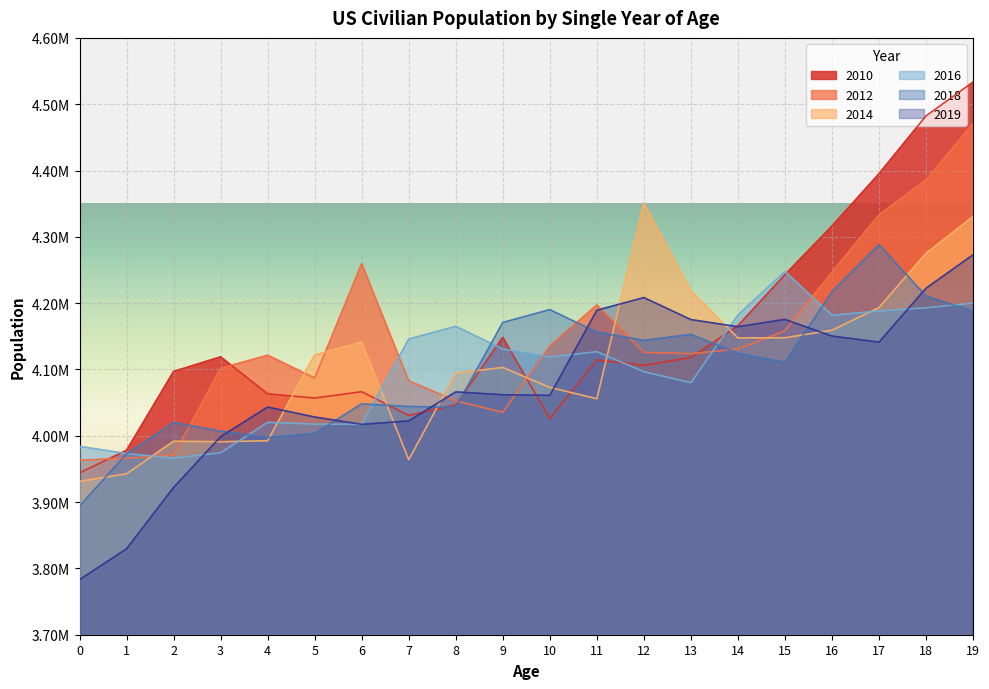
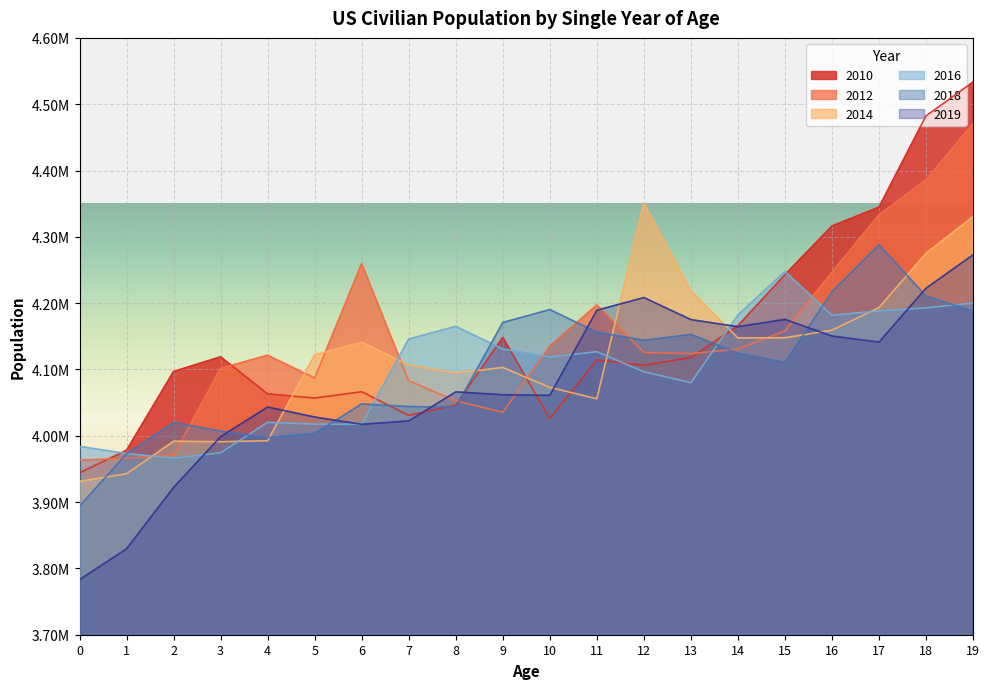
  {
    "2010": {
      "0": 3940000,
      "1": 3980000,
      "2": 4100000,
      "3": 4120000,
      "4": 4060000,
      "5": 4060000,
      "6": 4070000,
      "7": 4030000,
      "9": 4150000,
      "10": 4030000,
      "11": 4110000,
      "12": 4110000,
      "13": 4120000,
      "15": 4240000,
      "16": 4320000,
-     "17": 4400000,
+     "17": 4340000,
      "19": 4530000
    },
    "2012": {
      "0": 3960000,
      "1": 3970000,
      "2": 3970000,
      "3": 4100000,
      "4": 4120000,
      "5": 4090000,
      "6": 4260000,
      "7": 4080000,
      "8": 4050000,
      "9": 4040000,
      "10": 4140000,
      "11": 4200000,
      "12": 4130000,
      "13": 4120000,
      "14": 4130000,
      "15": 4160000,
      "16": 4250000,
      "17": 4330000,
      "18": 4390000,
      "19": 4470000
    },
    "2014": {
      "0": 3930000,
      "1": 3940000,
      "2": 3990000,
      "3": 3990000,
      "4": 3990000,
      "5": 4120000,
      "6": 4140000,
-     "7": 3960000,
+     "7": 4110000,
      "8": 4090000,
      "9": 4100000,
      "10": 4070000,
      "11": 4060000,
      "12": 4350000,
      "13": 4220000,
      "14": 4150000,
      "15": 4150000,
      "16": 4160000,
      "17": 4190000,
      "18": 4280000,
      "19": 4330000
    }
  }
